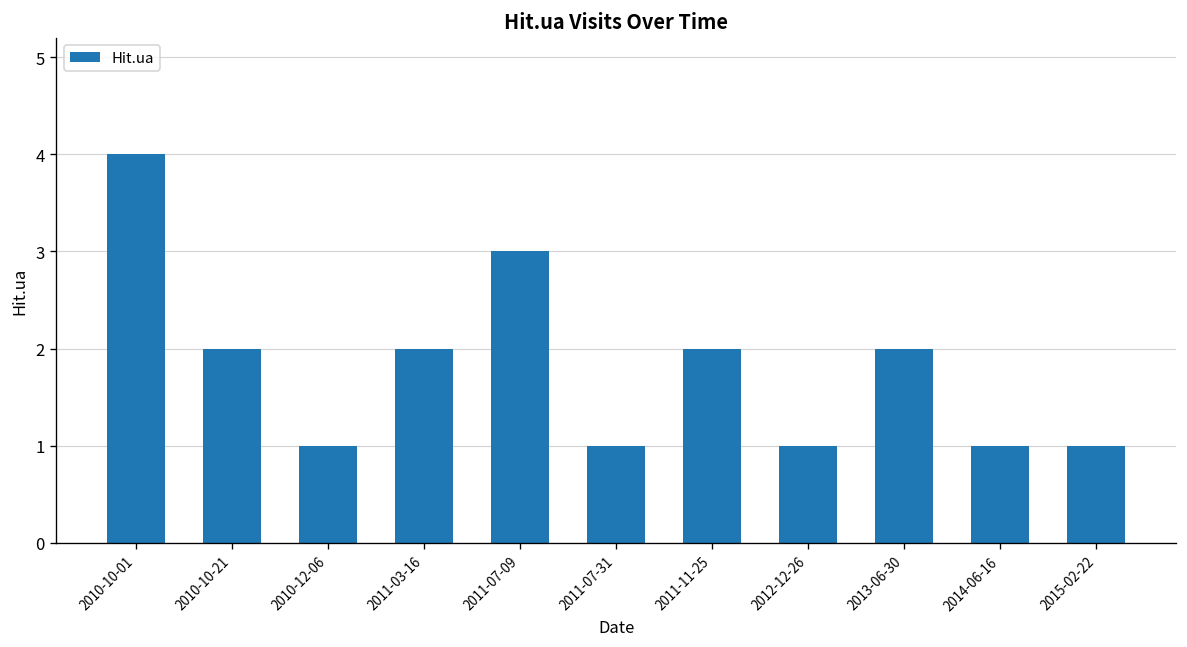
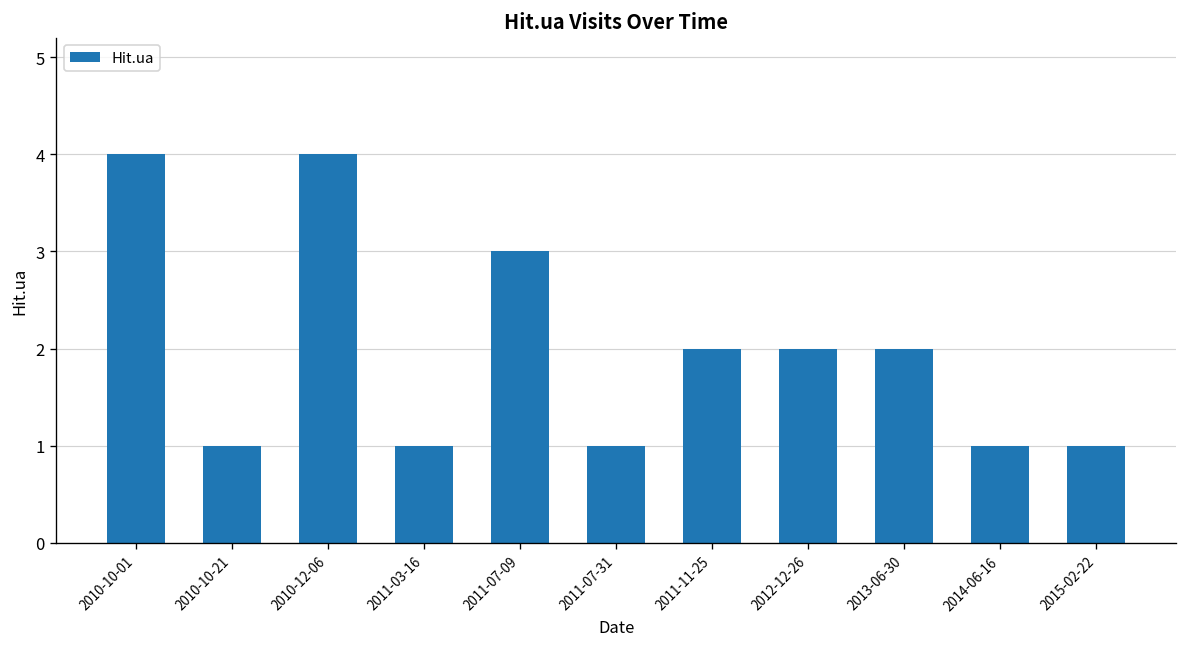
  {
    "2010-10-01": 4,
-   "2010-10-21": 2,
-   "2010-12-06": 1,
-   "2011-03-16": 2,
+   "2010-10-21": 1,
+   "2010-12-06": 4,
+   "2011-03-16": 1,
    "2011-07-09": 3,
    "2011-07-31": 1,
    "2011-11-25": 2,
-   "2012-12-26": 1,
+   "2012-12-26": 2,
    "2013-06-30": 2,
    "2014-06-16": 1,
    "2015-02-22": 1
  }
